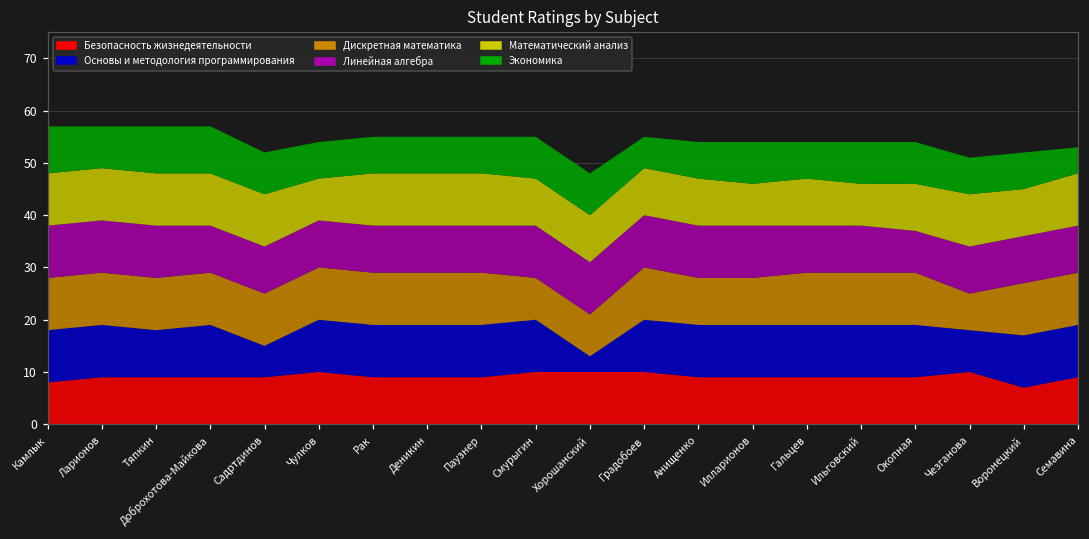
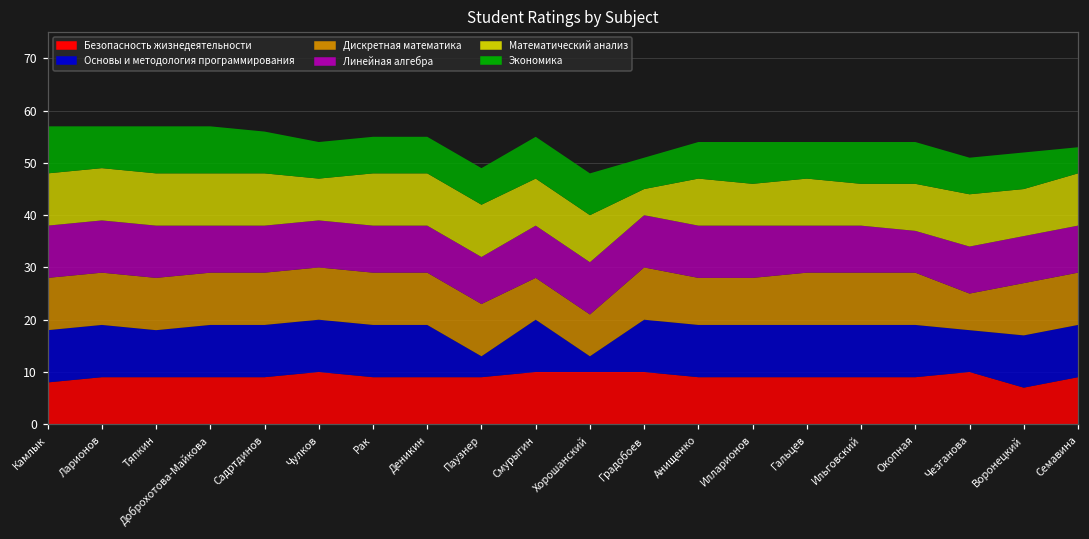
  {
    "Безопасность жизнедеятельности": {
      "Камлык": 8,
      "Ларионов": 9,
      "Тяпкин": 9,
      "Доброхотова-Майкова": 9,
      "Садртдинов": 9,
      "Чулков": 10,
      "Рак": 9,
      "Деникин": 9,
      "Паузнер": 9,
      "Смурыгин": 10,
      "Хорошанский": 10,
      "Градобоев": 10,
      "Анищенко": 9,
      "Илларионов": 9,
      "Гальцев": 9,
      "Ильговский": 9,
      "Окопная": 9,
      "Чезганова": 10,
      "Воронецкий": 7,
      "Семавина": 9
    },
    "Основы и методология программирования": {
      "Камлык": 10,
      "Ларионов": 10,
      "Тяпкин": 9,
      "Доброхотова-Майкова": 10,
-     "Садртдинов": 6,
+     "Садртдинов": 10,
      "Чулков": 10,
      "Рак": 10,
      "Деникин": 10,
-     "Паузнер": 10,
+     "Паузнер": 4,
      "Смурыгин": 10,
      "Хорошанский": 3,
      "Градобоев": 10,
      "Анищенко": 10,
      "Илларионов": 10,
      "Гальцев": 10,
      "Ильговский": 10,
      "Окопная": 10,
      "Чезганова": 8,
      "Воронецкий": 10,
      "Семавина": 10
    },
    "Дискретная математика": {
      "Камлык": 10,
      "Ларионов": 10,
      "Тяпкин": 10,
      "Доброхотова-Майкова": 10,
      "Садртдинов": 10,
      "Чулков": 10,
      "Рак": 10,
      "Деникин": 10,
      "Паузнер": 10,
      "Смурыгин": 8,
      "Хорошанский": 8,
      "Градобоев": 10,
      "Анищенко": 9,
      "Илларионов": 9,
      "Гальцев": 10,
      "Ильговский": 10,
      "Окопная": 10,
      "Чезганова": 7,
      "Воронецкий": 10,
      "Семавина": 10
    },
    "Линейная алгебра": {
      "Камлык": 10,
      "Ларионов": 10,
      "Тяпкин": 10,
      "Доброхотова-Майкова": 9,
      "Садртдинов": 9,
      "Чулков": 9,
      "Рак": 9,
      "Деникин": 9,
      "Паузнер": 9,
      "Смурыгин": 10,
      "Хорошанский": 10,
      "Градобоев": 10,
      "Анищенко": 10,
      "Илларионов": 10,
      "Гальцев": 9,
      "Ильговский": 9,
      "Окопная": 8,
      "Чезганова": 9,
      "Воронецкий": 9,
      "Семавина": 9
    },
    "Математический анализ": {
      "Камлык": 10,
      "Ларионов": 10,
      "Тяпкин": 10,
      "Доброхотова-Майкова": 10,
      "Садртдинов": 10,
      "Чулков": 8,
      "Рак": 10,
      "Деникин": 10,
      "Паузнер": 10,
      "Смурыгин": 9,
      "Хорошанский": 9,
-     "Градобоев": 9,
+     "Градобоев": 5,
      "Анищенко": 9,
      "Илларионов": 8,
      "Гальцев": 9,
      "Ильговский": 8,
      "Окопная": 9,
      "Чезганова": 10,
      "Воронецкий": 9,
      "Семавина": 10
    },
    "Экономика": {
      "Камлык": 9,
      "Ларионов": 8,
      "Тяпкин": 9,
      "Доброхотова-Майкова": 9,
      "Садртдинов": 8,
      "Чулков": 7,
      "Рак": 7,
      "Деникин": 7,
      "Паузнер": 7,
      "Смурыгин": 8,
      "Хорошанский": 8,
      "Градобоев": 6,
      "Анищенко": 7,
      "Илларионов": 8,
      "Гальцев": 7,
      "Ильговский": 8,
      "Окопная": 8,
      "Чезганова": 7,
      "Воронецкий": 7,
      "Семавина": 5
    }
  }
